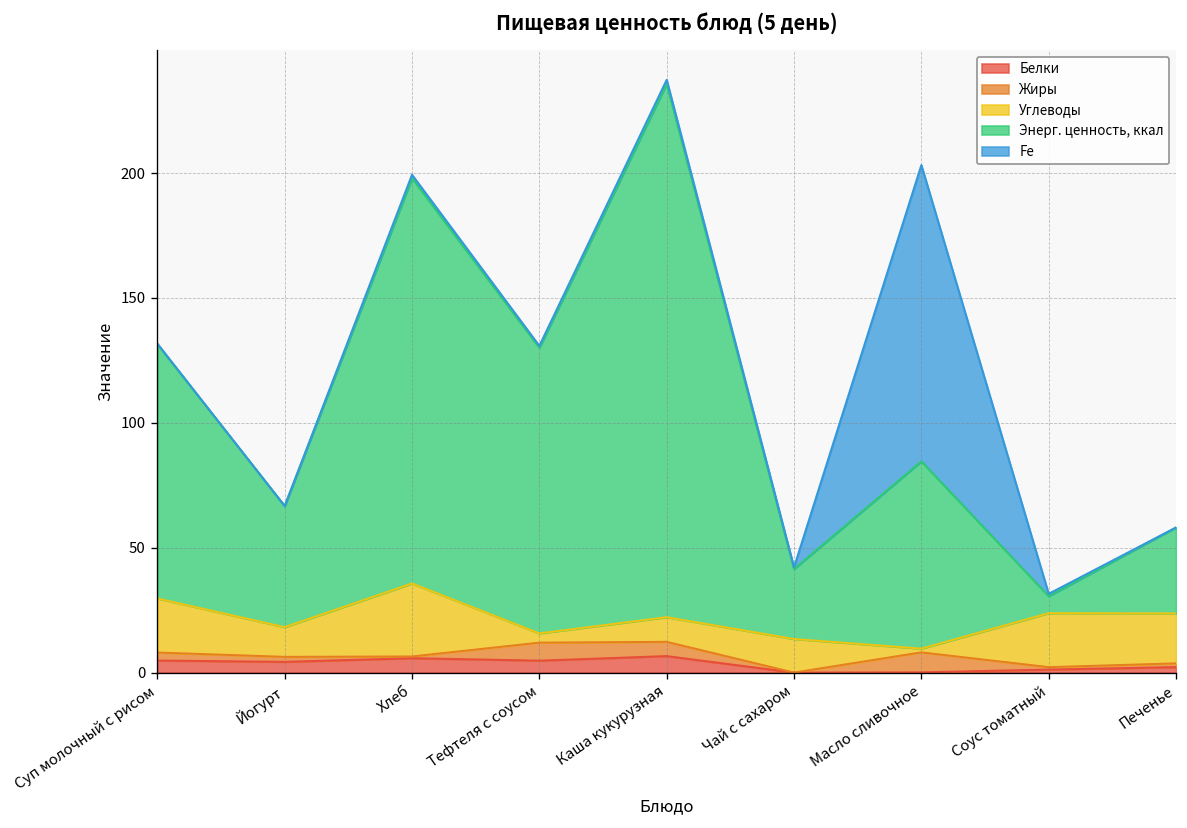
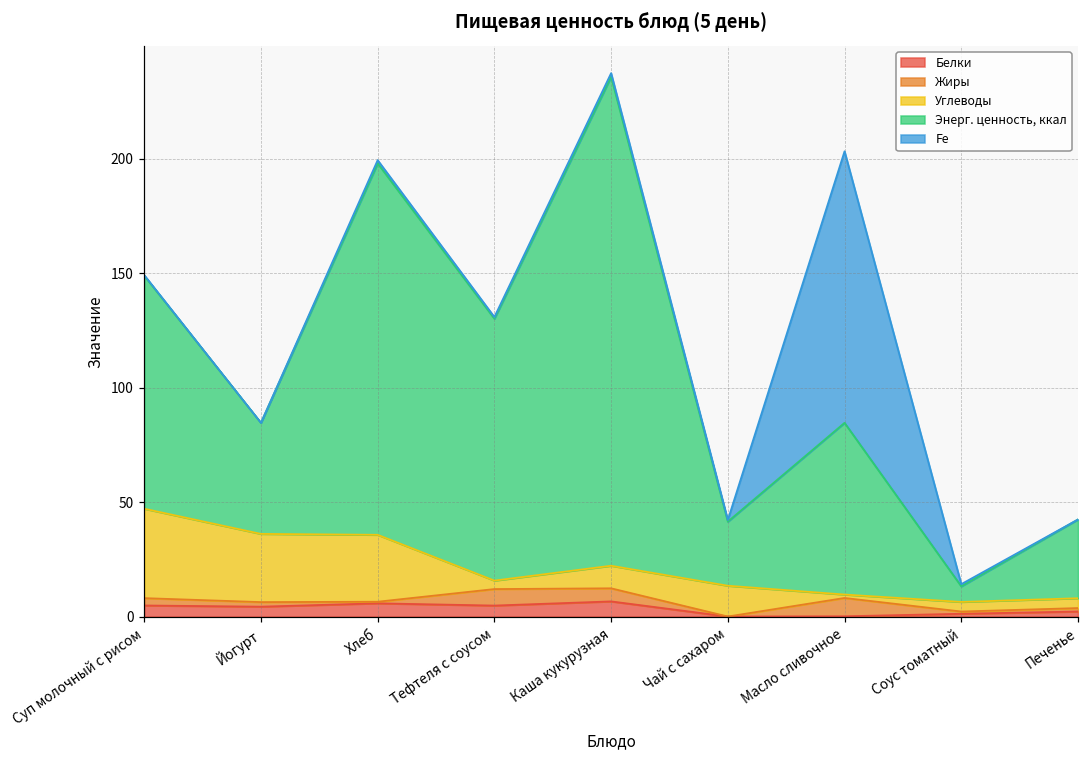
  {
    "Углеводы": {
-     "Суп молочный с рисом": 22,
-     "Йогурт": 12,
+     "Суп молочный с рисом": 39,
+     "Йогурт": 30,
      "Хлеб": 29,
      "Тефтеля с соусом": 4,
      "Каша кукурузная": 10,
      "Чай с сахаром": 13,
      "Масло сливочное": 2,
-     "Соус томатный": 22,
-     "Печенье": 20
+     "Соус томатный": 4,
+     "Печенье": 4
    },
    "Энерг. ценность, ккал": {
      "Хлеб": 162,
      "Каша кукурузная": 214,
      "Масло сливочное": 75
    },
    "Fe": {
      "Хлеб": 1,
      "Каша кукурузная": 2,
      "Масло сливочное": 119
    }
  }
